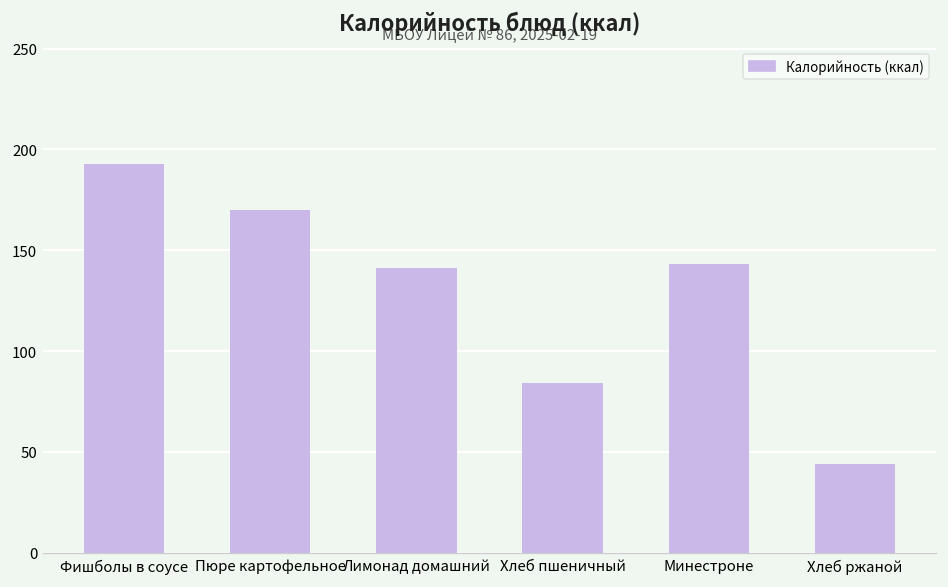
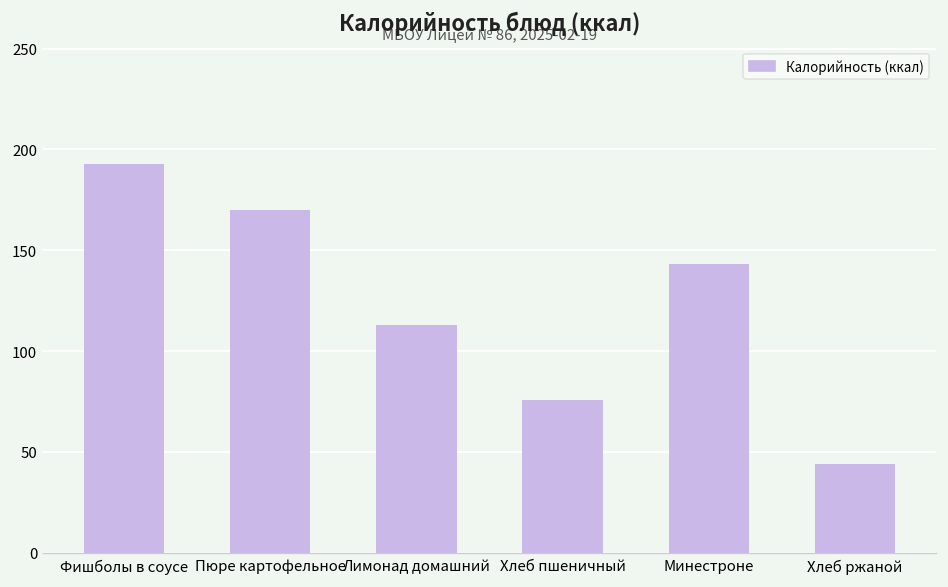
  {
    "Фишболы в соусе": 193,
    "Пюре картофельное": 170,
-   "Лимонад домашний": 141,
-   "Хлеб пшеничный": 84,
+   "Лимонад домашний": 113,
+   "Хлеб пшеничный": 76,
    "Минестроне": 143,
    "Хлеб ржаной": 44
  }
